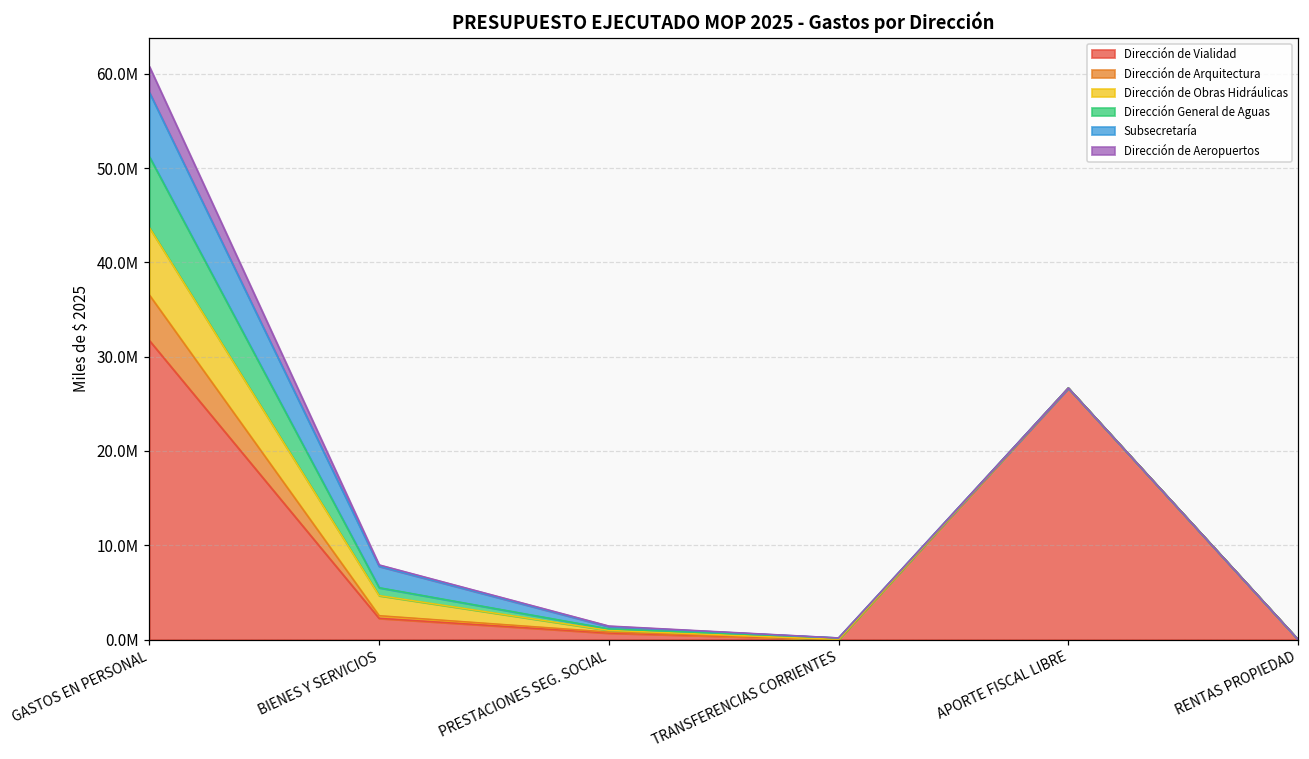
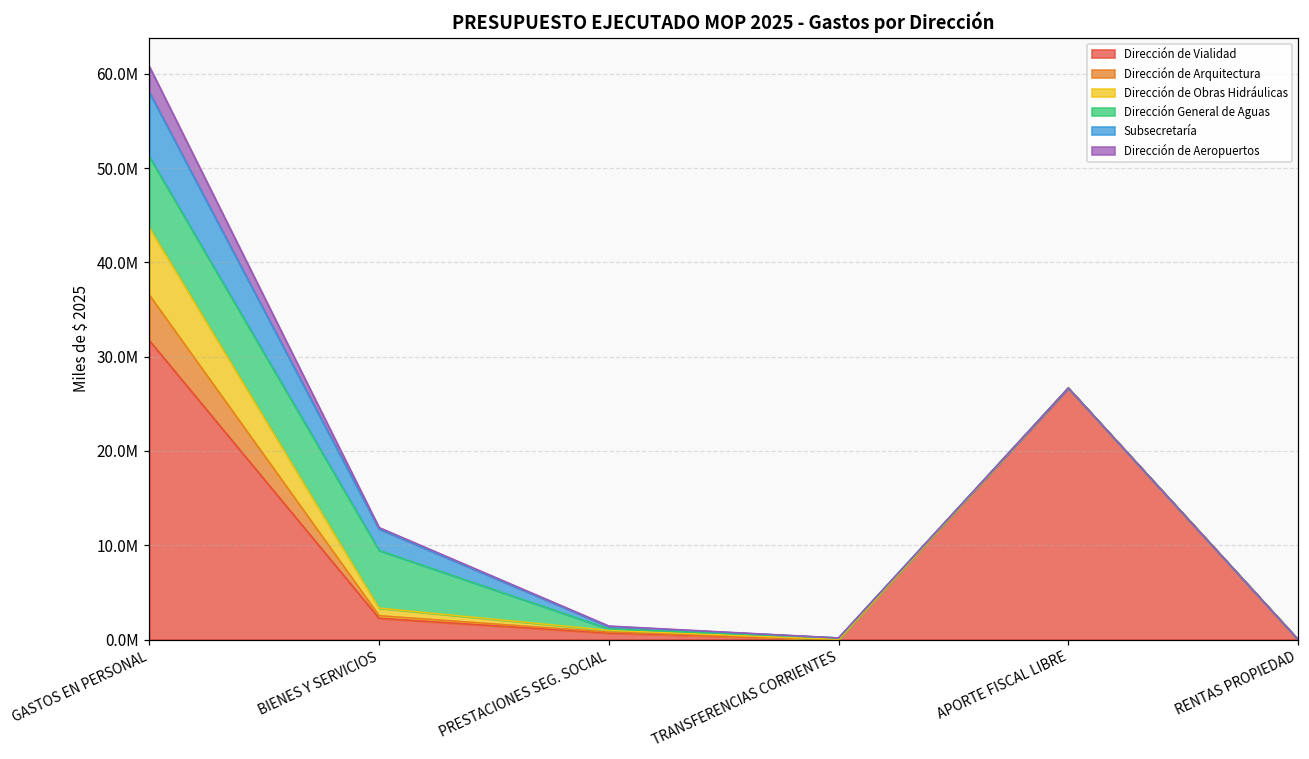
  {
    "Dirección de Obras Hidráulicas": {
      "GASTOS EN PERSONAL": 7000000,
-     "BIENES Y SERVICIOS": 2000000
+     "BIENES Y SERVICIOS": 1000000
    },
    "Dirección General de Aguas": {
      "GASTOS EN PERSONAL": 8000000,
-     "BIENES Y SERVICIOS": 1000000
+     "BIENES Y SERVICIOS": 6000000
    },
    "Subsecretaría": {
      "GASTOS EN PERSONAL": 7000000
    },
    "Dirección de Aeropuertos": {
      "GASTOS EN PERSONAL": 3000000
    }
  }
